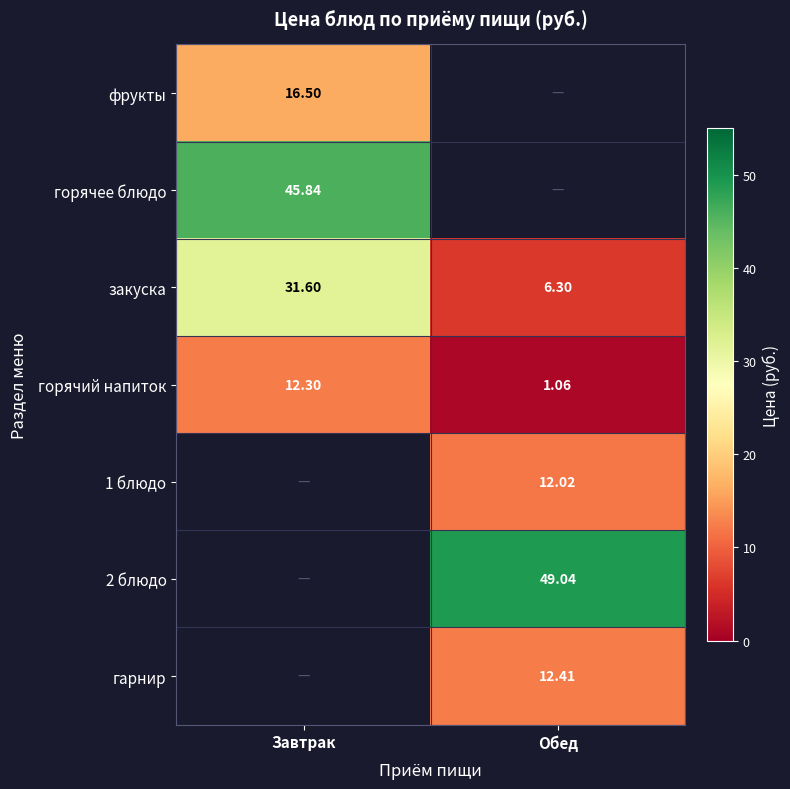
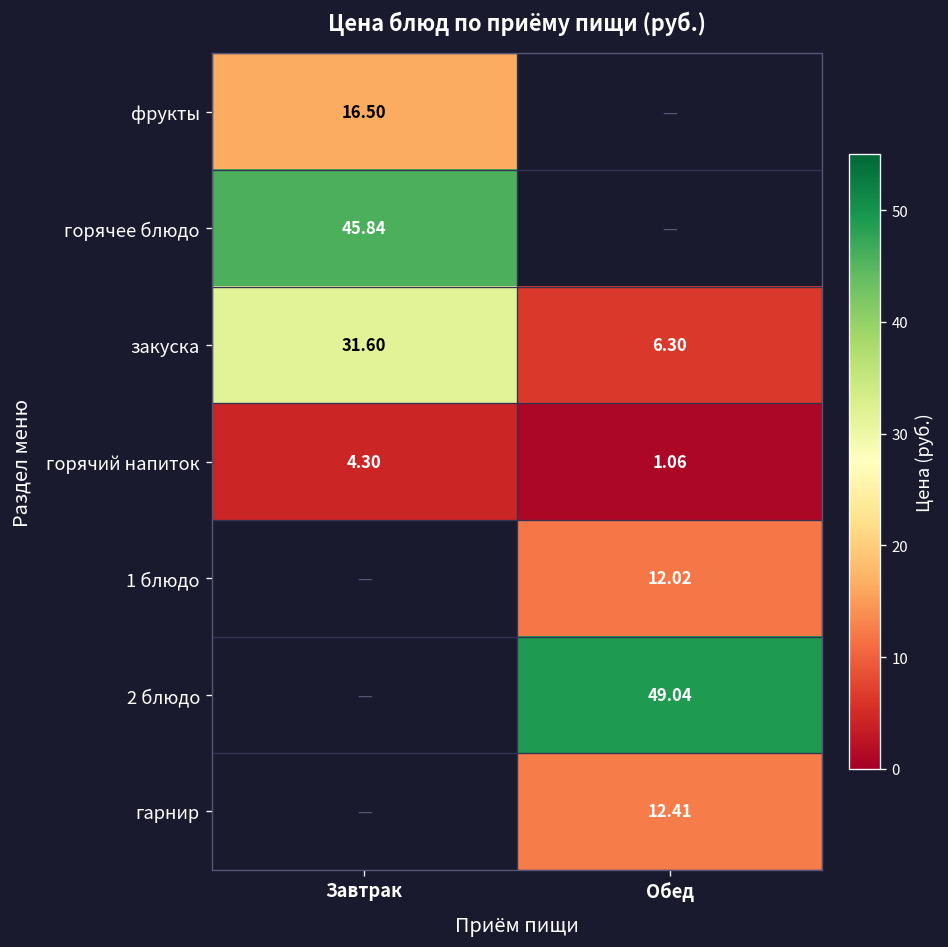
  {
    "фрукты": {
      "Завтрак": 16.50
    },
    "горячее блюдо": {
      "Завтрак": 45.84
    },
    "закуска": {
      "Завтрак": 31.60,
      "Обед": 6.30
    },
    "горячий напиток": {
-     "Завтрак": 12.30,
+     "Завтрак": 4.30,
      "Обед": 1.06
    },
    "1 блюдо": {
      "Обед": 12.02
    },
    "2 блюдо": {
      "Обед": 49.04
    },
    "гарнир": {
      "Обед": 12.41
    }
  }
